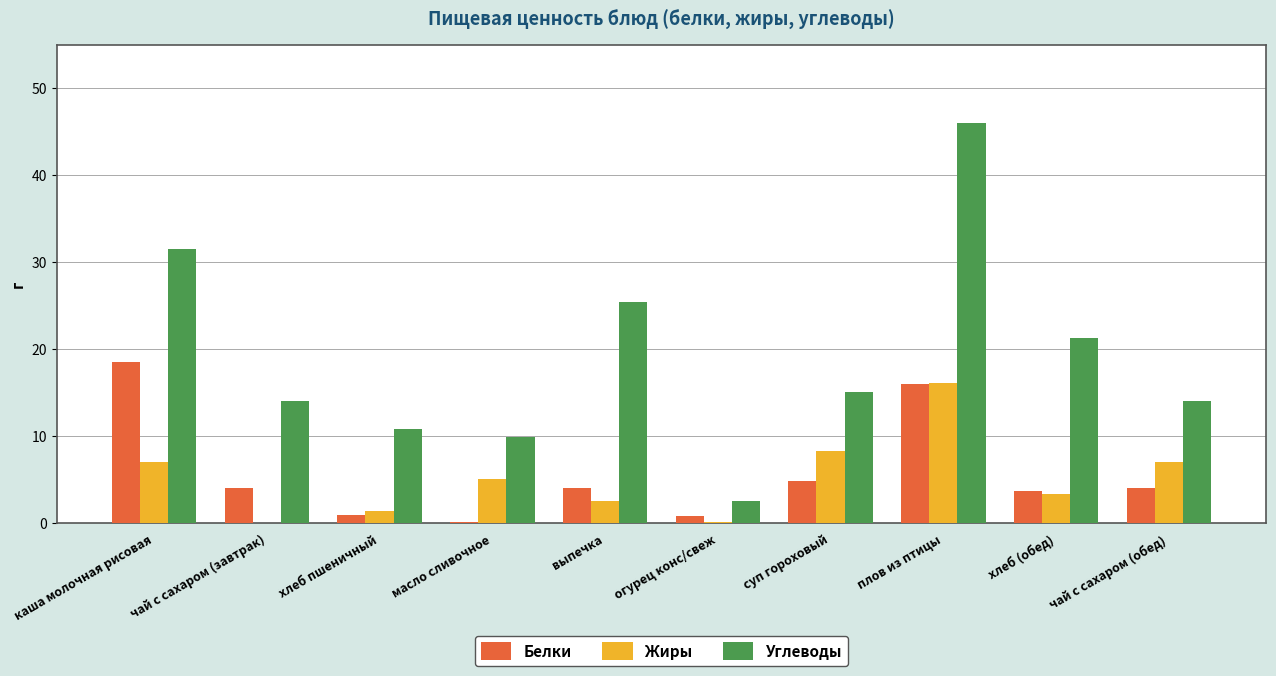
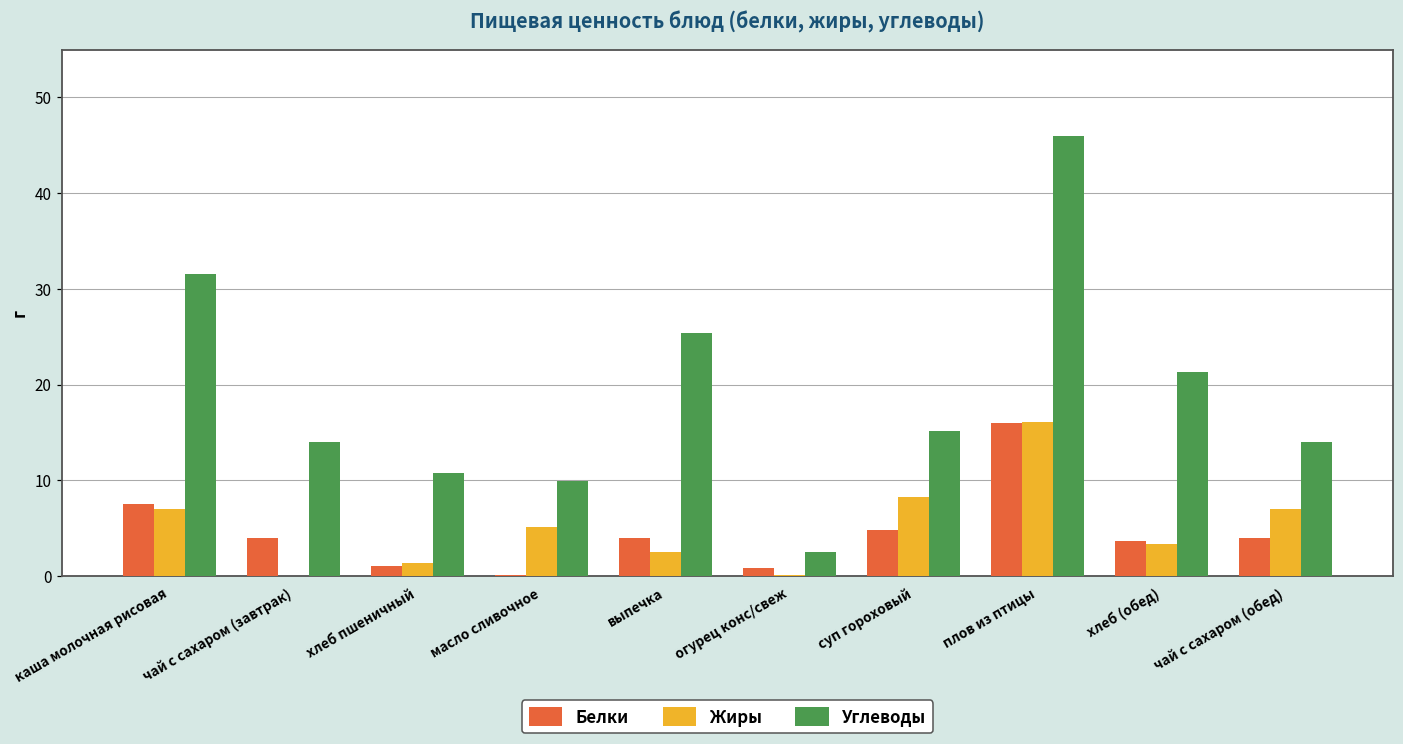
  {
    "Белки": {
-     "каша молочная рисовая": 19,
+     "каша молочная рисовая": 8,
      "чай с сахаром (завтрак)": 4,
      "хлеб пшеничный": 1,
      "выпечка": 4,
      "огурец конс/свеж": 1,
      "суп гороховый": 5,
      "плов из птицы": 16,
      "хлеб (обед)": 4,
      "чай с сахаром (обед)": 4
    },
    "Жиры": {
      "каша молочная рисовая": 7,
      "чай с сахаром (завтрак)": 0,
      "хлеб пшеничный": 1,
      "масло сливочное": 5,
      "выпечка": 3,
      "суп гороховый": 8,
      "плов из птицы": 16,
      "хлеб (обед)": 3,
      "чай с сахаром (обед)": 7
    },
    "Углеводы": {
      "каша молочная рисовая": 32,
      "чай с сахаром (завтрак)": 14,
      "хлеб пшеничный": 11,
      "масло сливочное": 10,
      "выпечка": 25,
      "огурец конс/свеж": 3,
      "суп гороховый": 15,
      "плов из птицы": 46,
      "хлеб (обед)": 21,
      "чай с сахаром (обед)": 14
    }
  }
